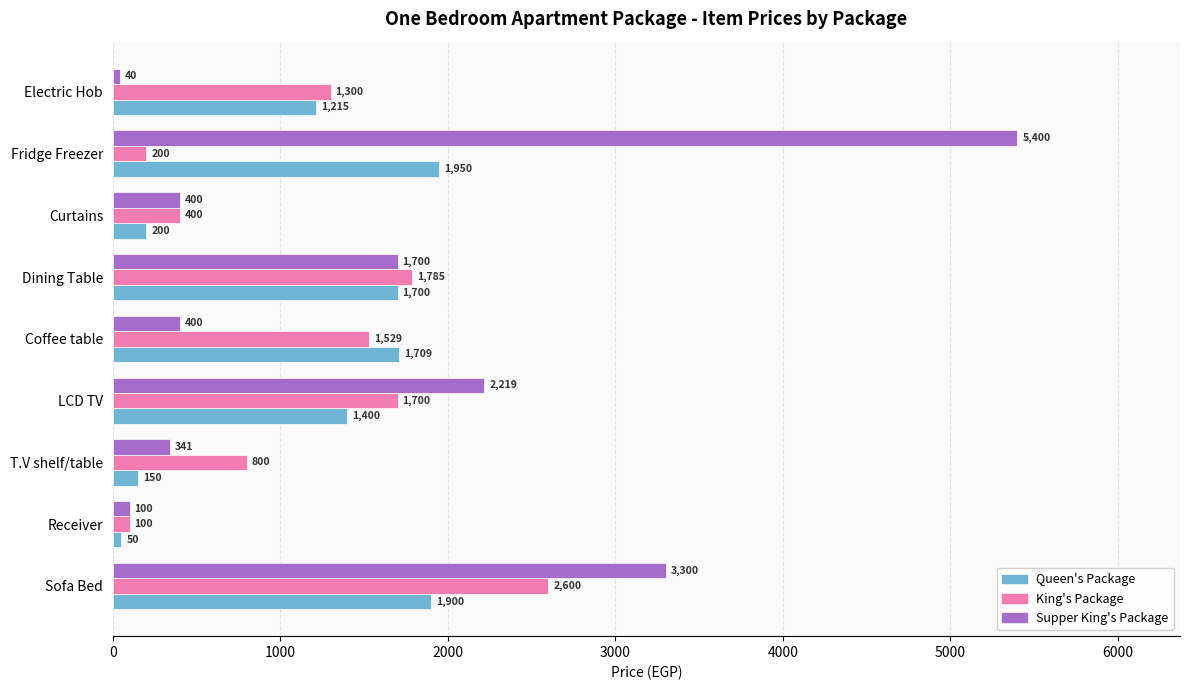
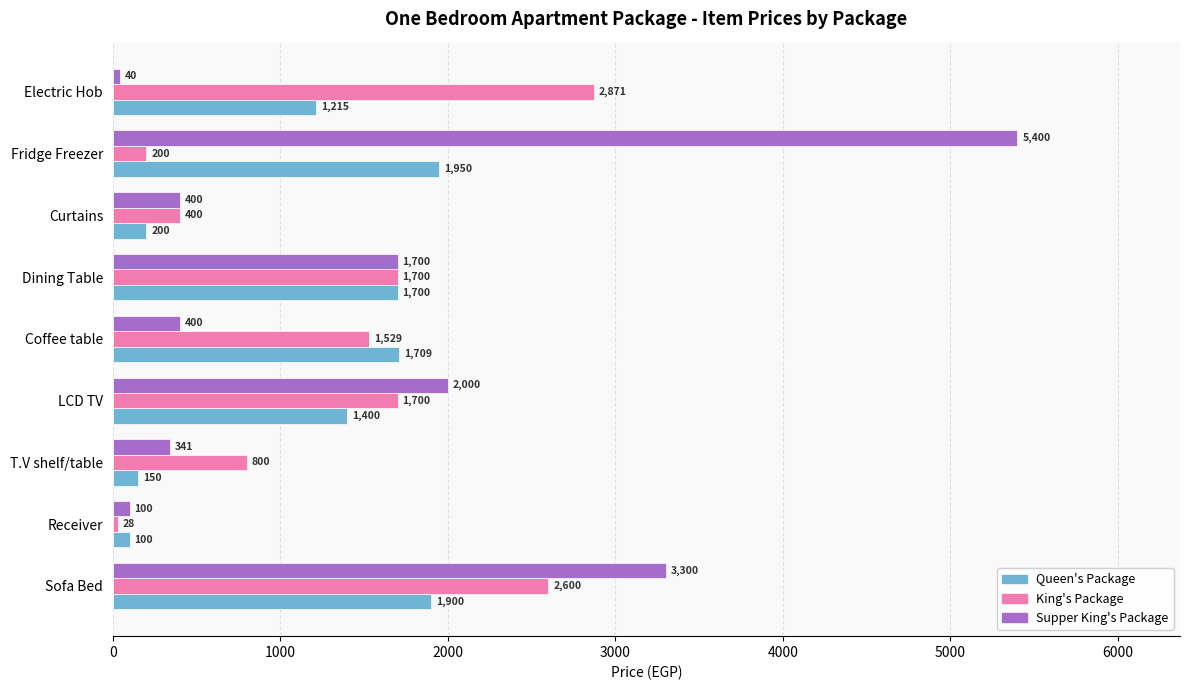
  {
    "Queen's Package": {
      "Electric Hob": "1,215",
      "Fridge Freezer": "1,950",
      "Curtains": "200",
      "Dining Table": "1,700",
      "Coffee table": "1,709",
      "LCD TV": "1,400",
      "T.V shelf/table": "150",
-     "Receiver": "50",
+     "Receiver": "100",
      "Sofa Bed": "1,900"
    },
    "King's Package": {
-     "Electric Hob": "1,300",
+     "Electric Hob": "2,871",
      "Fridge Freezer": "200",
      "Curtains": "400",
-     "Dining Table": "1,785",
+     "Dining Table": "1,700",
      "Coffee table": "1,529",
      "LCD TV": "1,700",
      "T.V shelf/table": "800",
-     "Receiver": "100",
+     "Receiver": "28",
      "Sofa Bed": "2,600"
    },
    "Supper King's Package": {
      "Electric Hob": "40",
      "Fridge Freezer": "5,400",
      "Curtains": "400",
      "Dining Table": "1,700",
      "Coffee table": "400",
-     "LCD TV": "2,219",
+     "LCD TV": "2,000",
      "T.V shelf/table": "341",
      "Receiver": "100",
      "Sofa Bed": "3,300"
    }
  }
